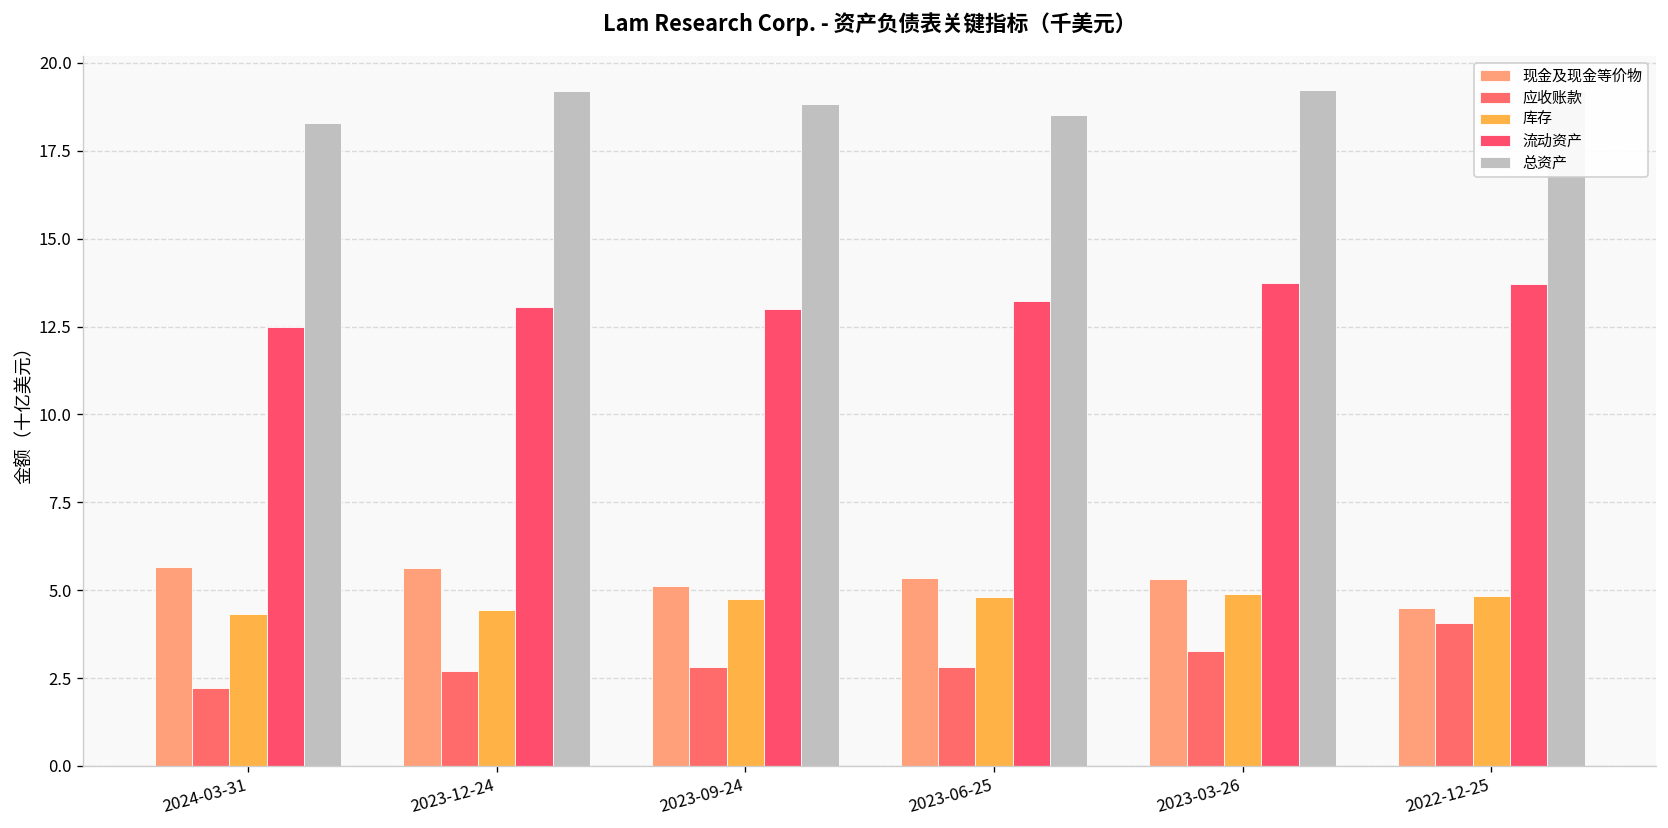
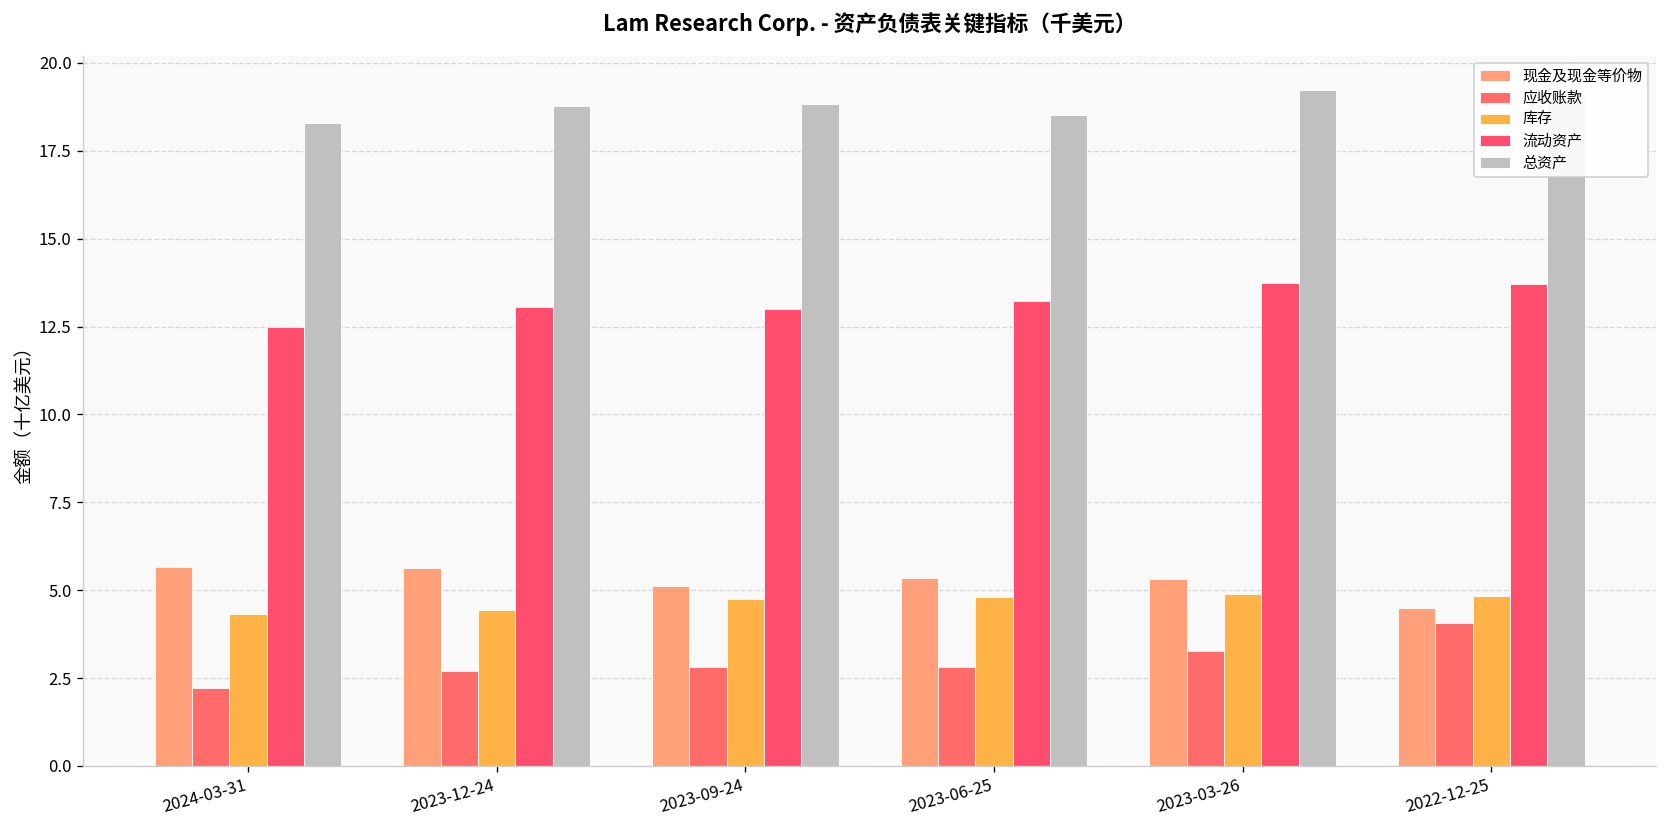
  {
    "总资产": {
      "2024-03-31": 18.3,
-     "2023-12-24": 19.2,
+     "2023-12-24": 18.8,
      "2023-09-24": 18.8,
      "2023-06-25": 18.5,
      "2023-03-26": 19.2
    }
  }
